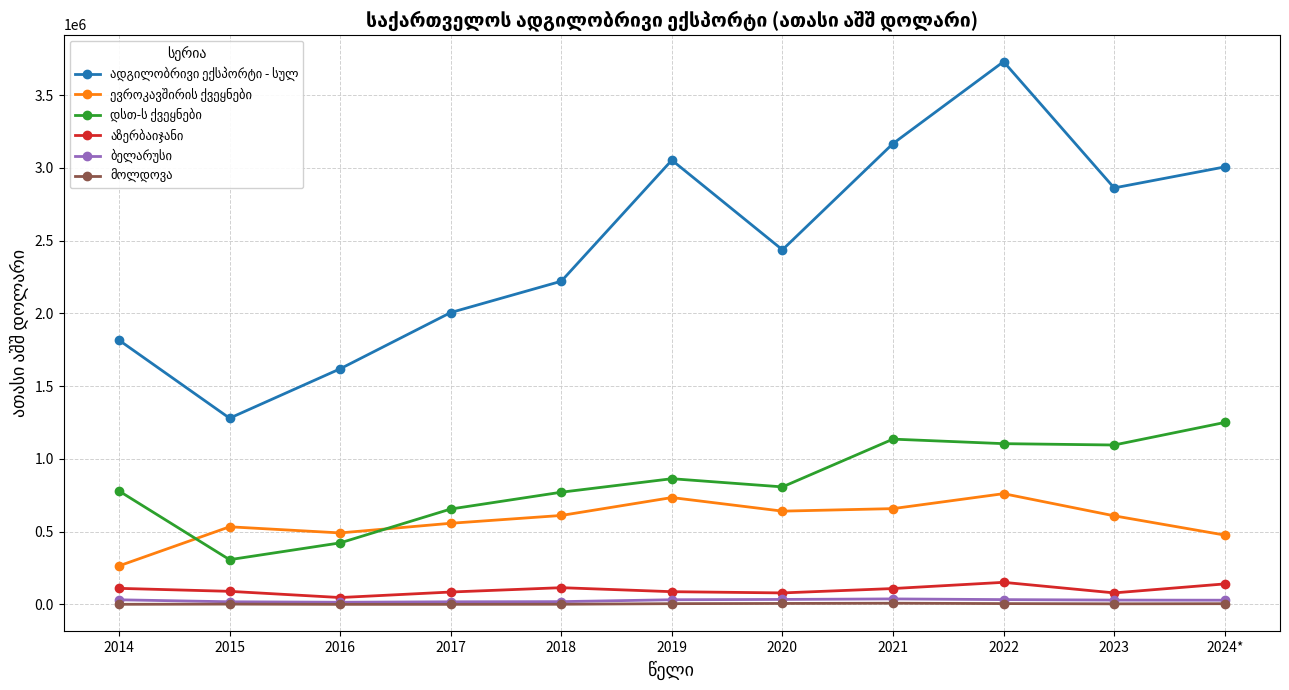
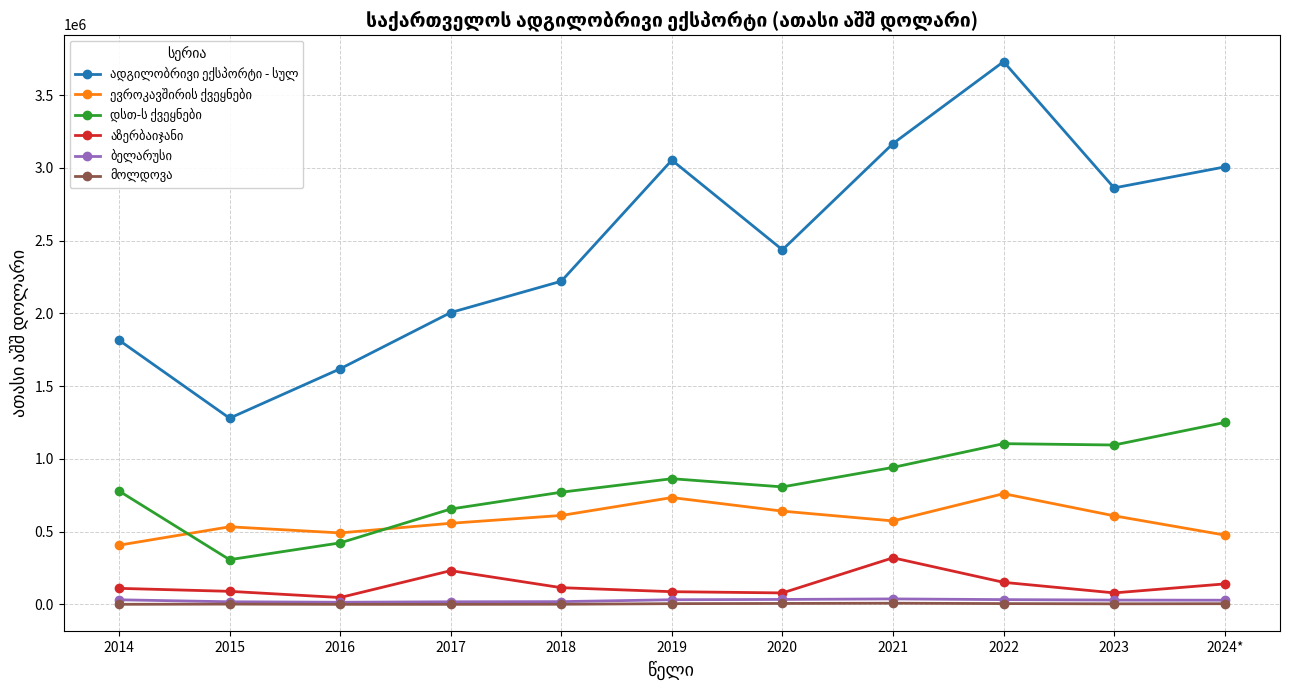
  {
    "ადგილობრივი ექსპორტი - სულ": {
      "2014": 1820000,
      "2015": 1280000,
      "2016": 1620000,
      "2017": 2010000,
      "2018": 2220000,
      "2019": 3050000,
      "2020": 2440000,
      "2021": 3170000,
      "2022": 3730000,
      "2023": 2860000,
      "2024*": 3010000
    },
    "ევროკავშირის ქვეყნები": {
-     "2014": 270000,
+     "2014": 410000,
      "2015": 530000,
      "2016": 490000,
      "2017": 560000,
      "2018": 610000,
      "2019": 730000,
      "2020": 640000,
-     "2021": 660000,
+     "2021": 570000,
      "2022": 760000,
      "2023": 610000,
      "2024*": 480000
    },
    "დსთ-ს ქვეყნები": {
      "2014": 780000,
      "2015": 310000,
      "2016": 420000,
      "2017": 660000,
      "2018": 770000,
      "2019": 860000,
      "2020": 810000,
-     "2021": 1140000,
+     "2021": 940000,
      "2022": 1110000,
      "2023": 1100000,
      "2024*": 1250000
    },
    "აზერბაიჯანი": {
      "2014": 110000,
      "2015": 90000,
      "2016": 50000,
-     "2017": 90000,
+     "2017": 230000,
      "2018": 120000,
      "2019": 90000,
      "2020": 80000,
-     "2021": 110000,
+     "2021": 320000,
      "2022": 150000,
      "2023": 80000,
      "2024*": 140000
    },
    "ბელარუსი": {
      "2014": 30000,
      "2018": 20000,
      "2019": 30000,
      "2020": 30000,
      "2021": 40000,
      "2022": 30000,
      "2023": 30000,
      "2024*": 30000
    },
    "მოლდოვა": {
      "2014": 0,
      "2018": 0,
      "2019": 10000,
      "2020": 10000,
      "2021": 10000,
      "2022": 10000,
      "2023": 0,
      "2024*": 10000
    }
  }
